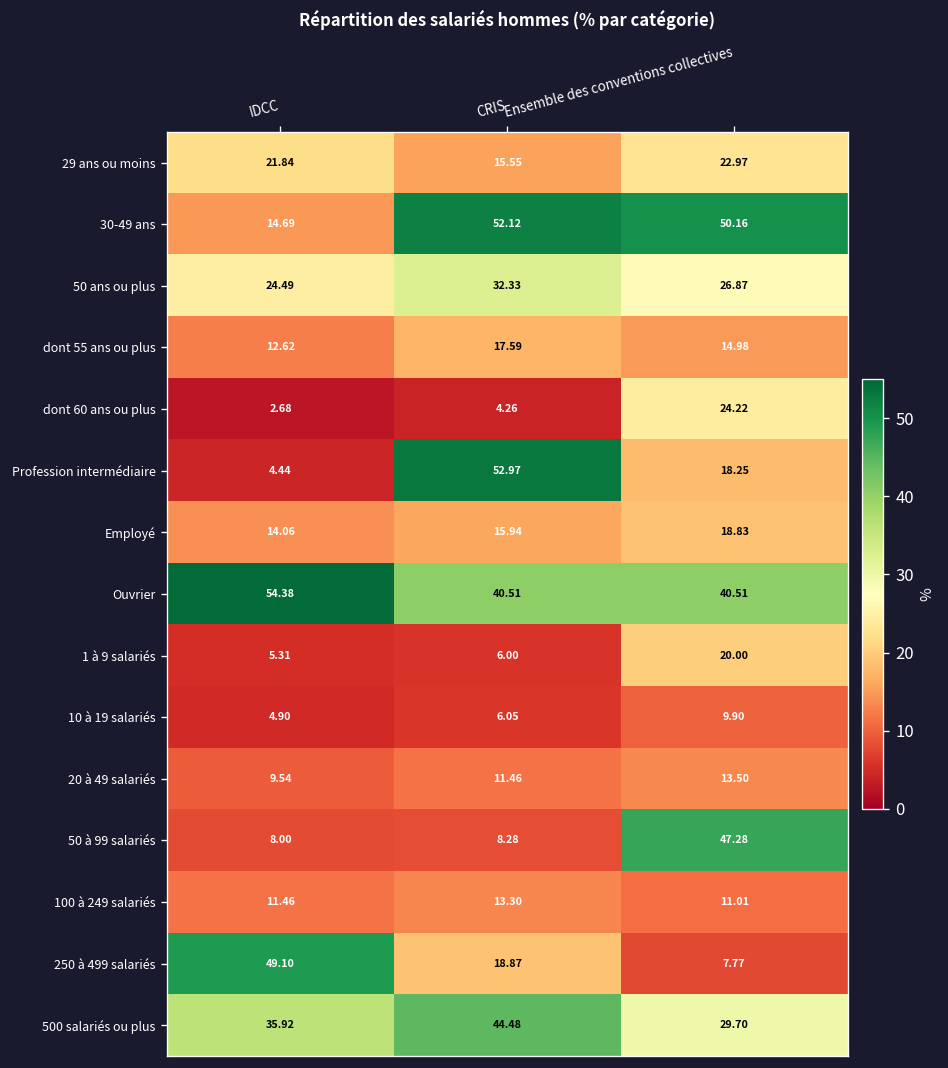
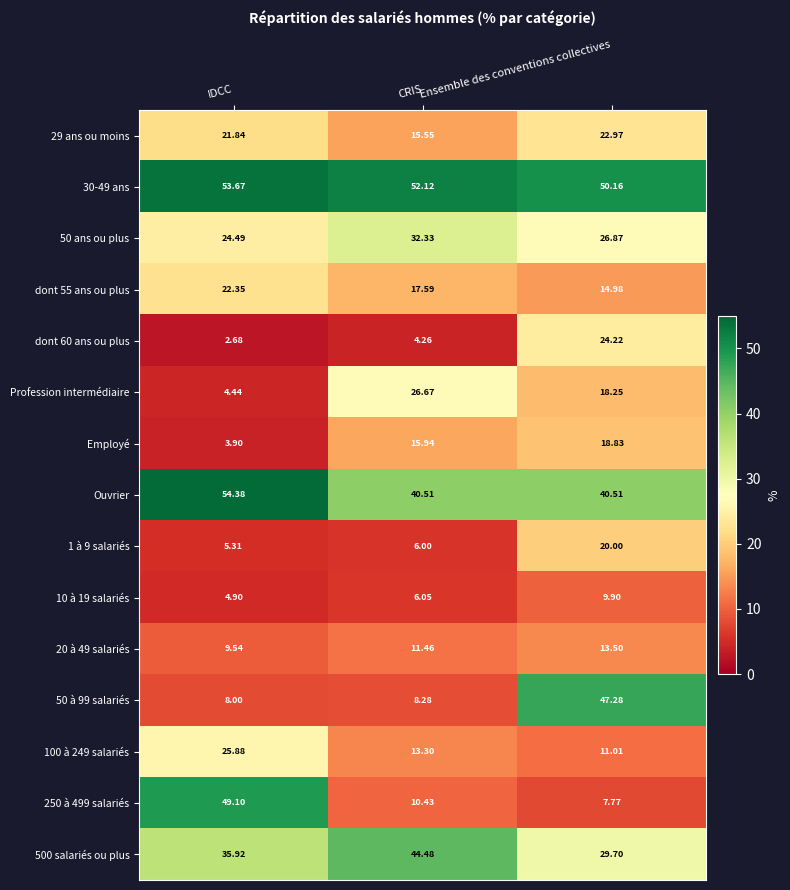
  {
    "29 ans ou moins": {
      "IDCC": 21.84,
      "CRIS": 15.55,
      "Ensemble des conventions collectives": 22.97
    },
    "30-49 ans": {
-     "IDCC": 14.69,
+     "IDCC": 53.67,
      "CRIS": 52.12,
      "Ensemble des conventions collectives": 50.16
    },
    "50 ans ou plus": {
      "IDCC": 24.49,
      "CRIS": 32.33,
      "Ensemble des conventions collectives": 26.87
    },
    "dont 55 ans ou plus": {
-     "IDCC": 12.62,
+     "IDCC": 22.35,
      "CRIS": 17.59,
      "Ensemble des conventions collectives": 14.98
    },
    "dont 60 ans ou plus": {
      "IDCC": 2.68,
      "CRIS": 4.26,
      "Ensemble des conventions collectives": 24.22
    },
    "Profession intermédiaire": {
      "IDCC": 4.44,
-     "CRIS": 52.97,
+     "CRIS": 26.67,
      "Ensemble des conventions collectives": 18.25
    },
    "Employé": {
-     "IDCC": 14.06,
+     "IDCC": 3.90,
      "CRIS": 15.94,
      "Ensemble des conventions collectives": 18.83
    },
    "Ouvrier": {
      "IDCC": 54.38,
      "CRIS": 40.51,
      "Ensemble des conventions collectives": 40.51
    },
    "1 à 9 salariés": {
      "IDCC": 5.31,
      "CRIS": 6.00,
      "Ensemble des conventions collectives": 20.00
    },
    "10 à 19 salariés": {
      "IDCC": 4.90,
      "CRIS": 6.05,
      "Ensemble des conventions collectives": 9.90
    },
    "20 à 49 salariés": {
      "IDCC": 9.54,
      "CRIS": 11.46,
      "Ensemble des conventions collectives": 13.50
    },
    "50 à 99 salariés": {
      "IDCC": 8.00,
      "CRIS": 8.28,
      "Ensemble des conventions collectives": 47.28
    },
    "100 à 249 salariés": {
-     "IDCC": 11.46,
+     "IDCC": 25.88,
      "CRIS": 13.30,
      "Ensemble des conventions collectives": 11.01
    },
    "250 à 499 salariés": {
      "IDCC": 49.10,
-     "CRIS": 18.87,
+     "CRIS": 10.43,
      "Ensemble des conventions collectives": 7.77
    },
    "500 salariés ou plus": {
      "IDCC": 35.92,
      "CRIS": 44.48,
      "Ensemble des conventions collectives": 29.70
    }
  }
